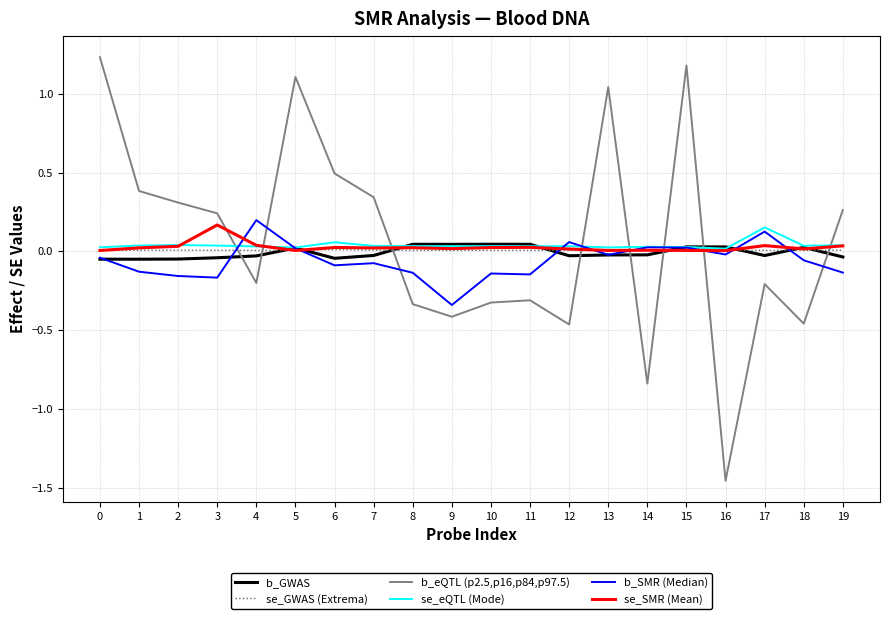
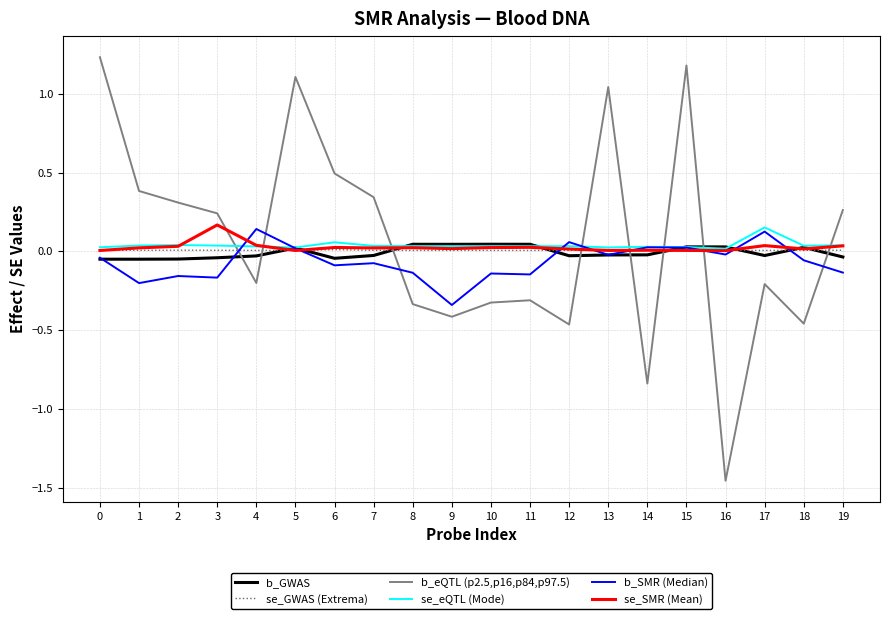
  {
    "b_GWAS": {
      "1": -0.05,
      "2": -0.05,
      "3": -0.04,
      "4": -0.03,
      "6": -0.04,
      "7": -0.03,
      "12": -0.03,
      "14": -0.02,
      "17": -0.03,
      "19": -0.04
    },
    "se_eQTL (Mode)": {
      "0": 0.03,
      "3": 0.04,
      "6": 0.06,
      "12": 0.03,
      "13": 0.03,
      "17": 0.15
    },
    "b_SMR (Median)": {
-     "1": -0.13,
+     "1": -0.20,
      "2": -0.16,
      "3": -0.17,
-     "4": 0.20,
+     "4": 0.14,
      "6": -0.09,
      "7": -0.07,
      "8": -0.14,
      "9": -0.34,
      "10": -0.14,
      "11": -0.15,
      "12": 0.06,
      "16": -0.02,
      "17": 0.13,
      "18": -0.06,
      "19": -0.13
    },
    "se_SMR (Mean)": {
      "3": 0.17,
      "17": 0.04
    }
  }
